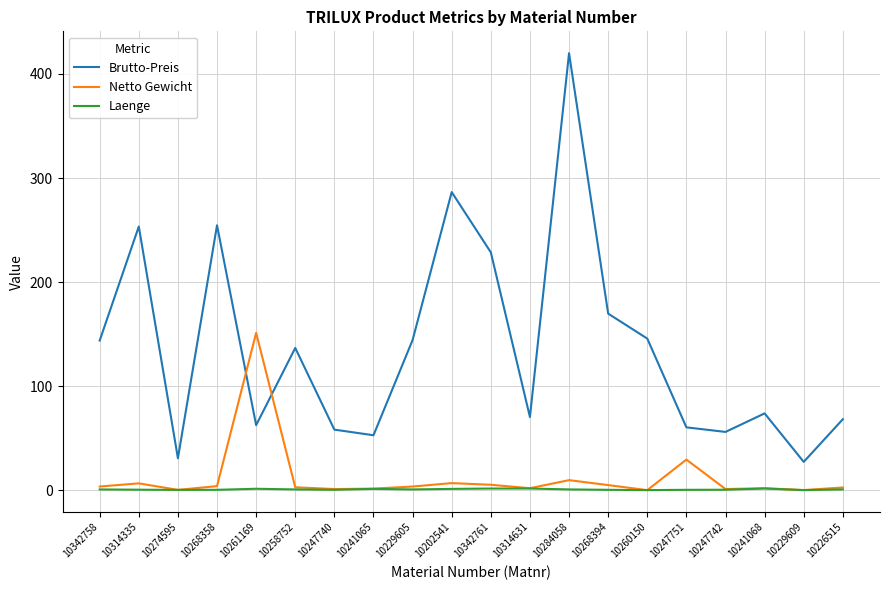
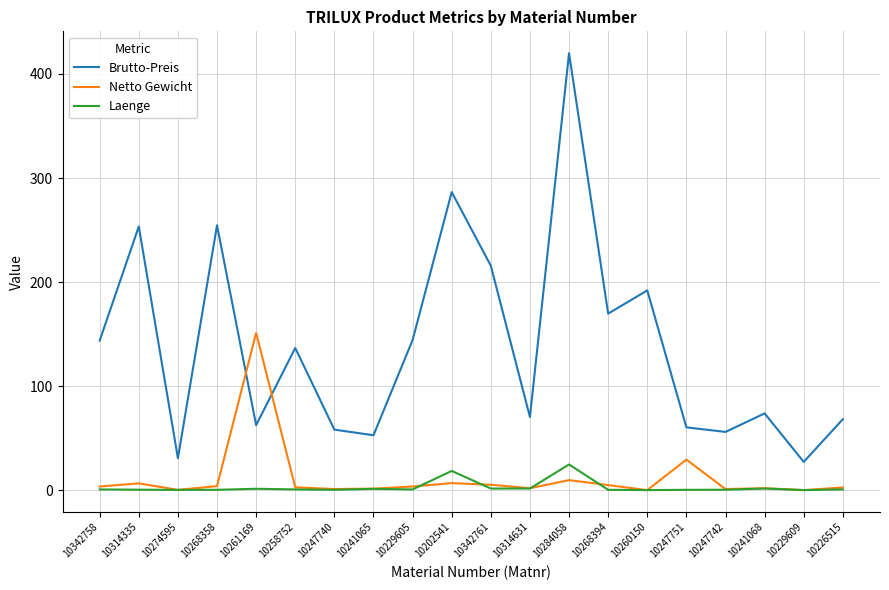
  {
    "Brutto-Preis": {
      "10342758": 144,
      "10314335": 253,
      "10274595": 31,
      "10268358": 255,
      "10261169": 63,
      "10258752": 137,
      "10247740": 58,
      "10241065": 53,
      "10229605": 144,
      "10202541": 287,
-     "10342761": 229,
+     "10342761": 216,
      "10314631": 70,
      "10284058": 420,
      "10268394": 170,
-     "10260150": 146,
+     "10260150": 192,
      "10247751": 60,
      "10247742": 56,
      "10241068": 74,
      "10229609": 27,
      "10226515": 68
    },
    "Netto Gewicht": {
      "10342758": 4,
      "10314335": 7,
      "10268358": 4,
      "10261169": 151,
      "10229605": 4,
      "10202541": 7,
      "10342761": 5,
      "10284058": 10,
      "10268394": 5,
      "10247751": 29
    },
    "Laenge": {
      "10342758": 1,
      "10314335": 0,
      "10268358": 0,
      "10261169": 1,
      "10229605": 1,
-     "10202541": 1,
+     "10202541": 19,
      "10342761": 2,
-     "10284058": 1,
+     "10284058": 25,
      "10268394": 0,
      "10247751": 0
    }
  }
